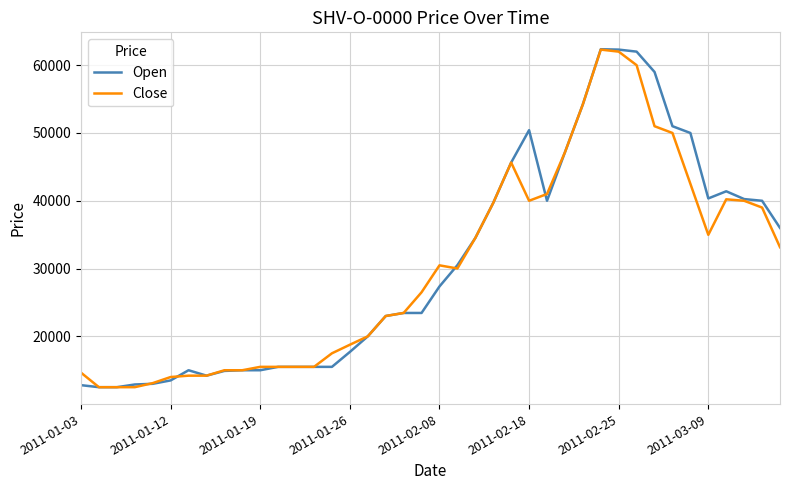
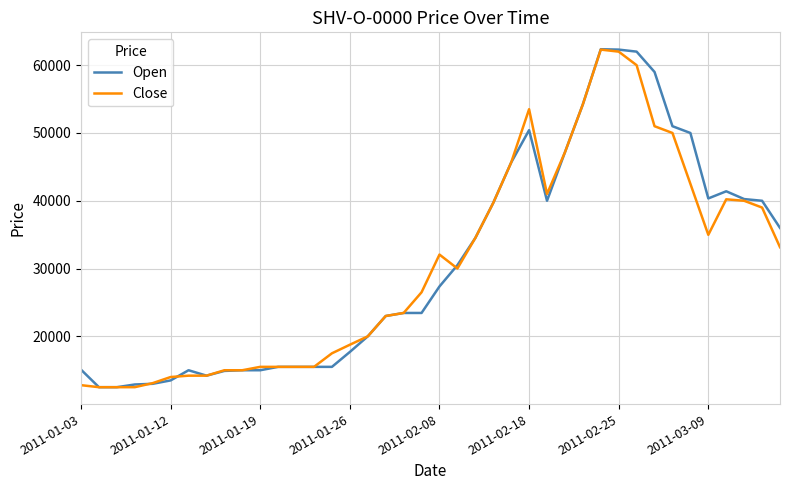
  {
    "Open": {
-     "2011-01-03": 13000,
+     "2011-01-03": 15000,
      "2011-01-12": 14000,
      "2011-01-19": 15000,
      "2011-01-26": 18000,
      "2011-02-08": 27000,
      "2011-02-18": 50000,
      "2011-03-09": 40000
    },
    "Close": {
-     "2011-01-03": 15000,
+     "2011-01-03": 13000,
      "2011-01-12": 14000,
      "2011-01-19": 16000,
      "2011-01-26": 19000,
-     "2011-02-08": 30000,
-     "2011-02-18": 40000,
+     "2011-02-08": 32000,
+     "2011-02-18": 54000,
      "2011-03-09": 35000
    }
  }
